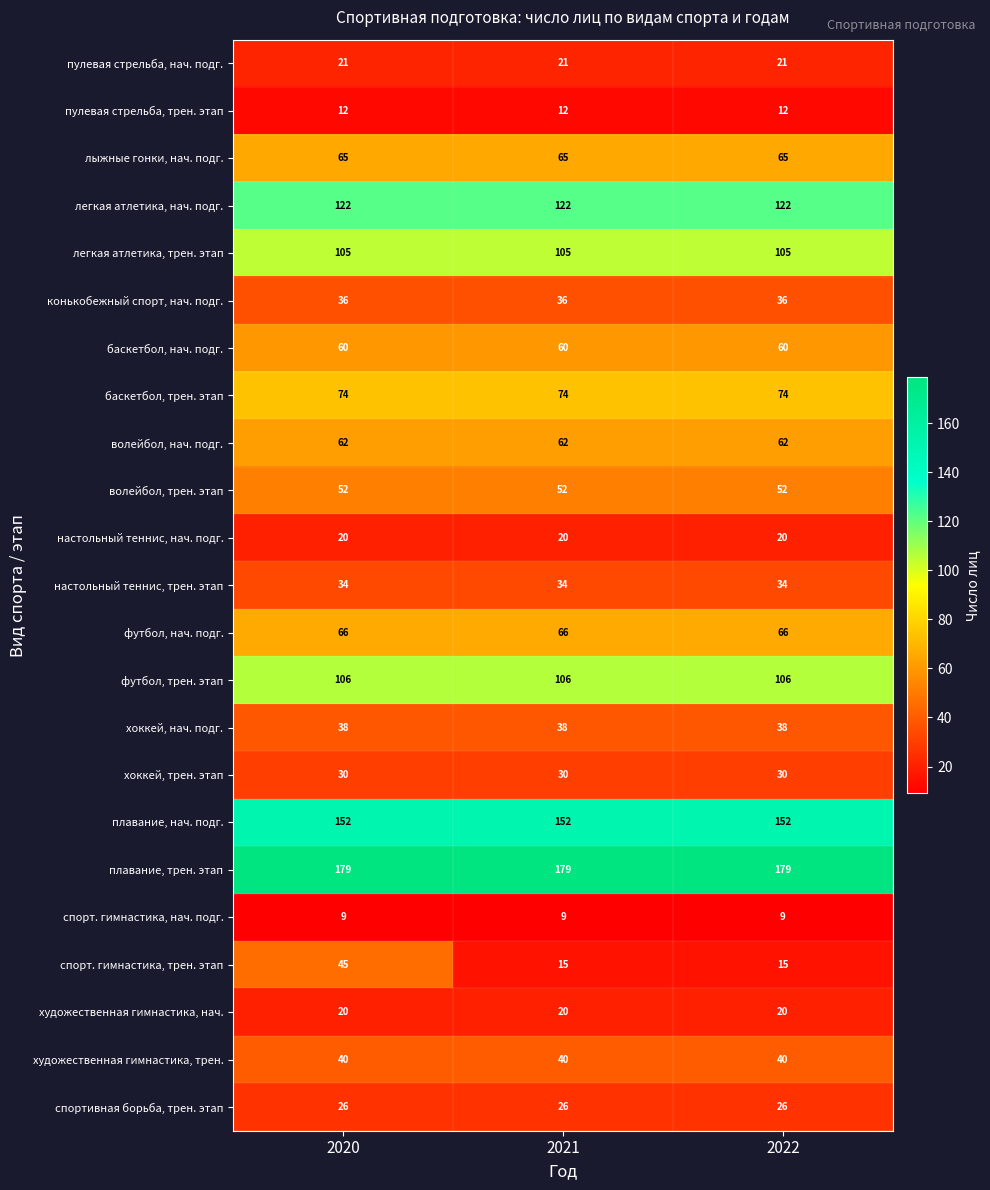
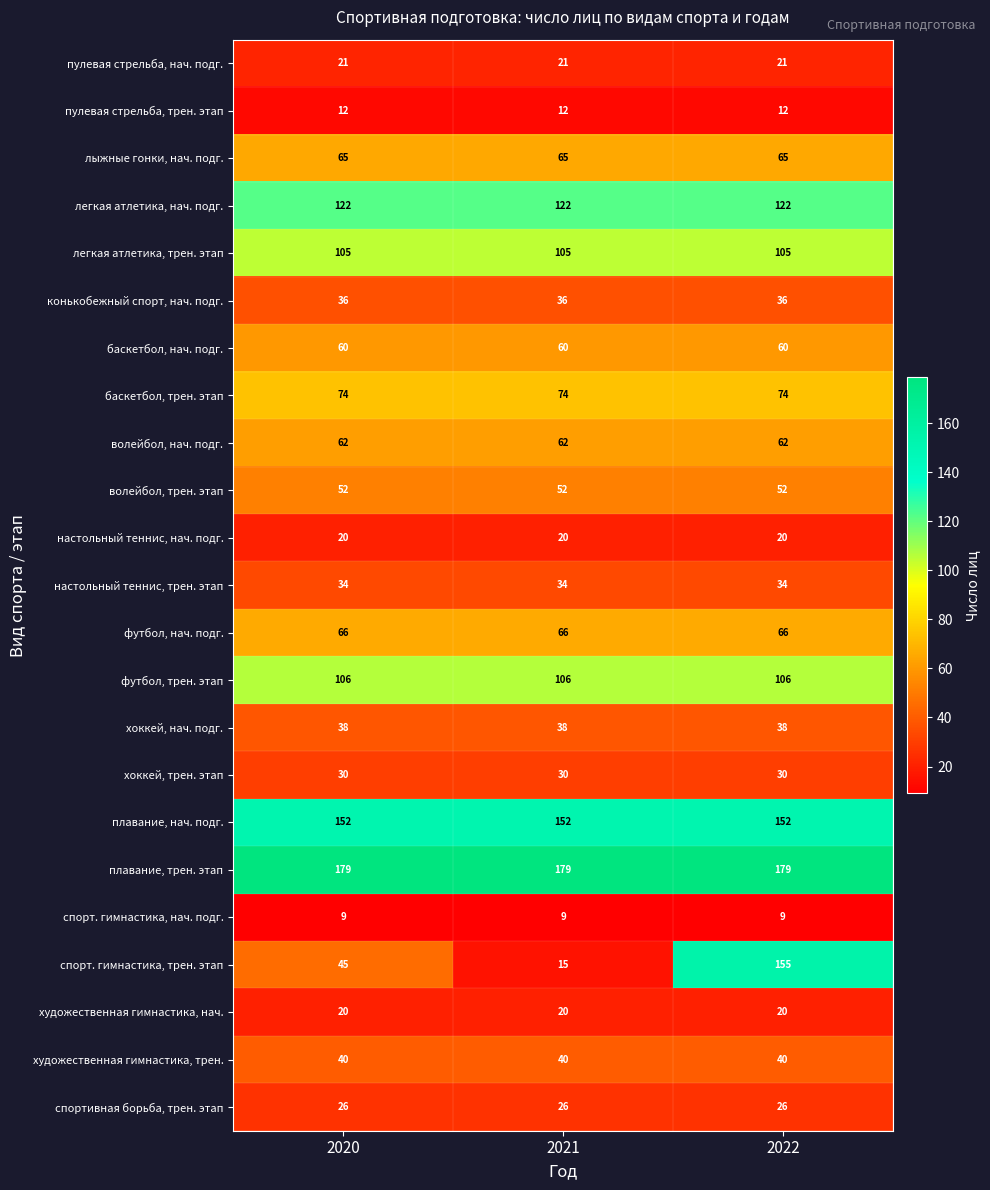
  {
    "пулевая стрельба, нач. подг.": {
      "2020": 21,
      "2021": 21,
      "2022": 21
    },
    "пулевая стрельба, трен. этап": {
      "2020": 12,
      "2021": 12,
      "2022": 12
    },
    "лыжные гонки, нач. подг.": {
      "2020": 65,
      "2021": 65,
      "2022": 65
    },
    "легкая атлетика, нач. подг.": {
      "2020": 122,
      "2021": 122,
      "2022": 122
    },
    "легкая атлетика, трен. этап": {
      "2020": 105,
      "2021": 105,
      "2022": 105
    },
    "конькобежный спорт, нач. подг.": {
      "2020": 36,
      "2021": 36,
      "2022": 36
    },
    "баскетбол, нач. подг.": {
      "2020": 60,
      "2021": 60,
      "2022": 60
    },
    "баскетбол, трен. этап": {
      "2020": 74,
      "2021": 74,
      "2022": 74
    },
    "волейбол, нач. подг.": {
      "2020": 62,
      "2021": 62,
      "2022": 62
    },
    "волейбол, трен. этап": {
      "2020": 52,
      "2021": 52,
      "2022": 52
    },
    "настольный теннис, нач. подг.": {
      "2020": 20,
      "2021": 20,
      "2022": 20
    },
    "настольный теннис, трен. этап": {
      "2020": 34,
      "2021": 34,
      "2022": 34
    },
    "футбол, нач. подг.": {
      "2020": 66,
      "2021": 66,
      "2022": 66
    },
    "футбол, трен. этап": {
      "2020": 106,
      "2021": 106,
      "2022": 106
    },
    "хоккей, нач. подг.": {
      "2020": 38,
      "2021": 38,
      "2022": 38
    },
    "хоккей, трен. этап": {
      "2020": 30,
      "2021": 30,
      "2022": 30
    },
    "плавание, нач. подг.": {
      "2020": 152,
      "2021": 152,
      "2022": 152
    },
    "плавание, трен. этап": {
      "2020": 179,
      "2021": 179,
      "2022": 179
    },
    "спорт. гимнастика, нач. подг.": {
      "2020": 9,
      "2021": 9,
      "2022": 9
    },
    "спорт. гимнастика, трен. этап": {
      "2020": 45,
      "2021": 15,
-     "2022": 15
+     "2022": 155
    },
    "художественная гимнастика, нач.": {
      "2020": 20,
      "2021": 20,
      "2022": 20
    },
    "художественная гимнастика, трен.": {
      "2020": 40,
      "2021": 40,
      "2022": 40
    },
    "спортивная борьба, трен. этап": {
      "2020": 26,
      "2021": 26,
      "2022": 26
    }
  }
